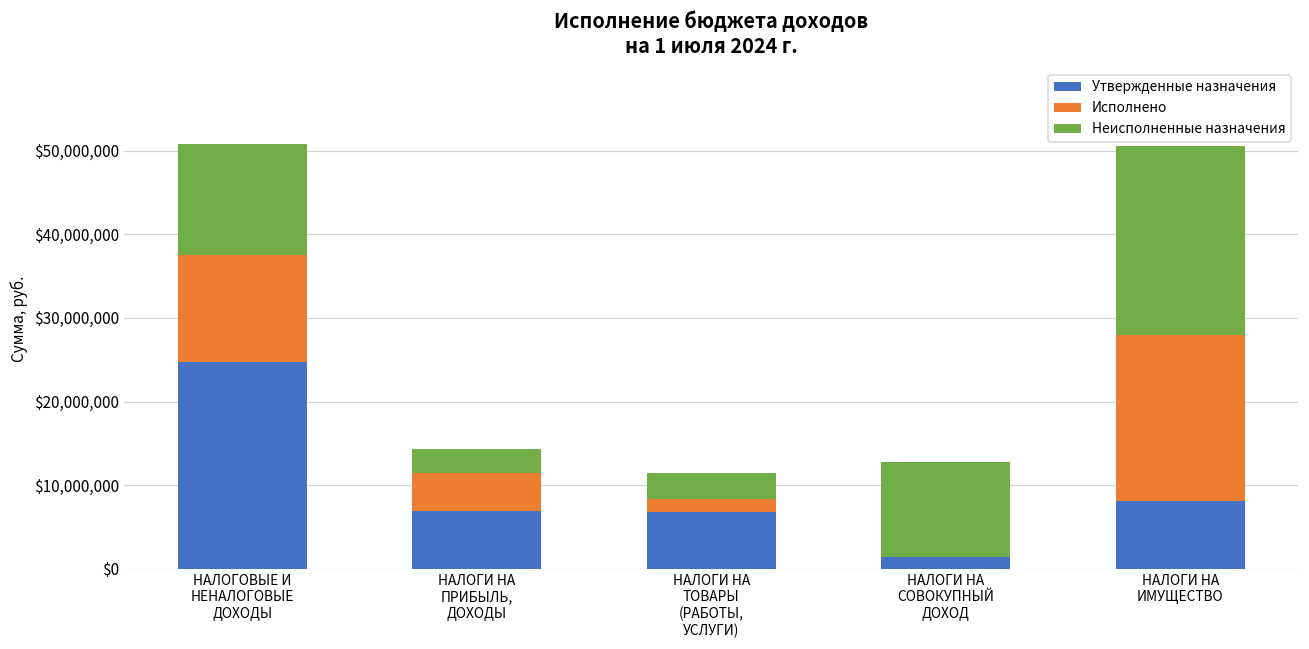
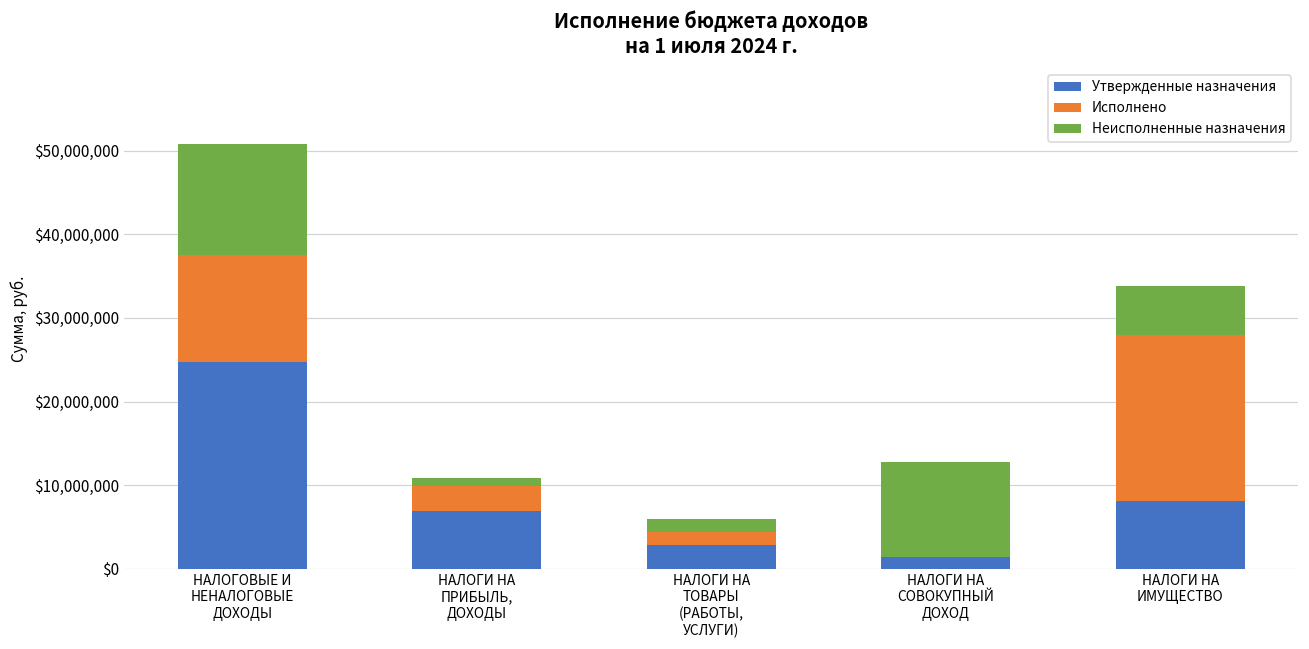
  {
    "Утвержденные назначения": {
      "НАЛОГОВЫЕ И НЕНАЛОГОВЫЕ ДОХОДЫ": "$25,000,000",
      "НАЛОГИ НА ПРИБЫЛЬ, ДОХОДЫ": "$7,000,000",
-     "НАЛОГИ НА ТОВАРЫ (РАБОТЫ, УСЛУГИ)": "$7,000,000",
+     "НАЛОГИ НА ТОВАРЫ (РАБОТЫ, УСЛУГИ)": "$3,000,000",
      "НАЛОГИ НА СОВОКУПНЫЙ ДОХОД": "$1,000,000",
      "НАЛОГИ НА ИМУЩЕСТВО": "$8,000,000"
    },
    "Исполнено": {
      "НАЛОГОВЫЕ И НЕНАЛОГОВЫЕ ДОХОДЫ": "$13,000,000",
-     "НАЛОГИ НА ПРИБЫЛЬ, ДОХОДЫ": "$5,000,000",
+     "НАЛОГИ НА ПРИБЫЛЬ, ДОХОДЫ": "$3,000,000",
      "НАЛОГИ НА ТОВАРЫ (РАБОТЫ, УСЛУГИ)": "$2,000,000",
      "НАЛОГИ НА ИМУЩЕСТВО": "$20,000,000"
    },
    "Неисполненные назначения": {
      "НАЛОГОВЫЕ И НЕНАЛОГОВЫЕ ДОХОДЫ": "$13,000,000",
-     "НАЛОГИ НА ПРИБЫЛЬ, ДОХОДЫ": "$3,000,000",
-     "НАЛОГИ НА ТОВАРЫ (РАБОТЫ, УСЛУГИ)": "$3,000,000",
+     "НАЛОГИ НА ПРИБЫЛЬ, ДОХОДЫ": "$1,000,000",
+     "НАЛОГИ НА ТОВАРЫ (РАБОТЫ, УСЛУГИ)": "$2,000,000",
      "НАЛОГИ НА СОВОКУПНЫЙ ДОХОД": "$11,000,000",
-     "НАЛОГИ НА ИМУЩЕСТВО": "$23,000,000"
+     "НАЛОГИ НА ИМУЩЕСТВО": "$6,000,000"
    }
  }
